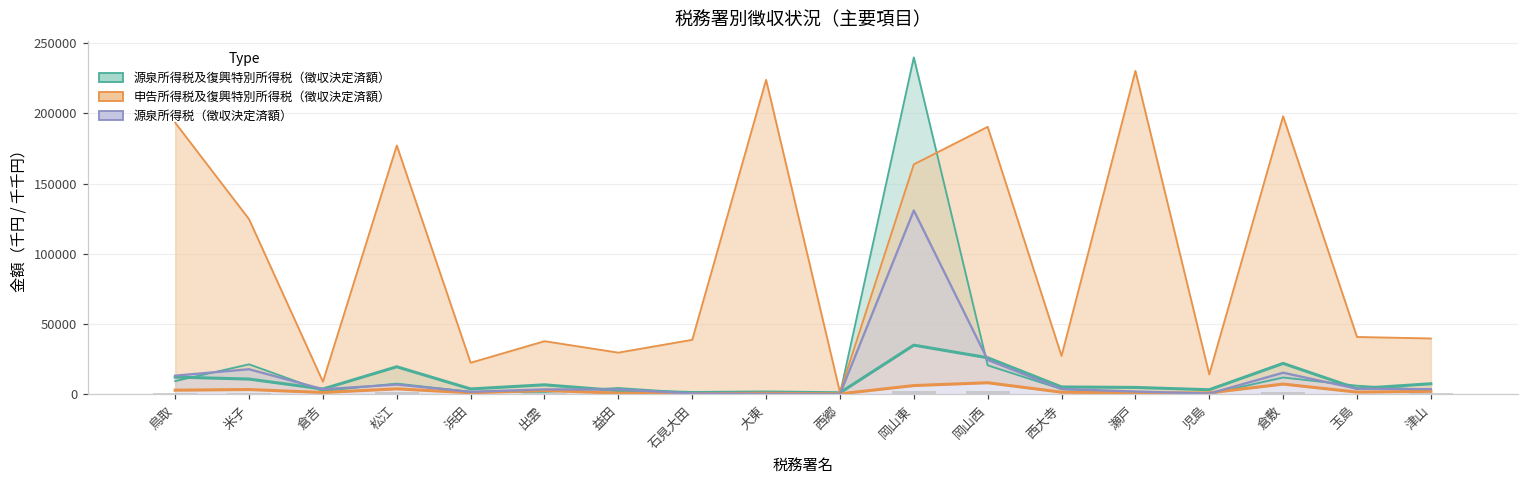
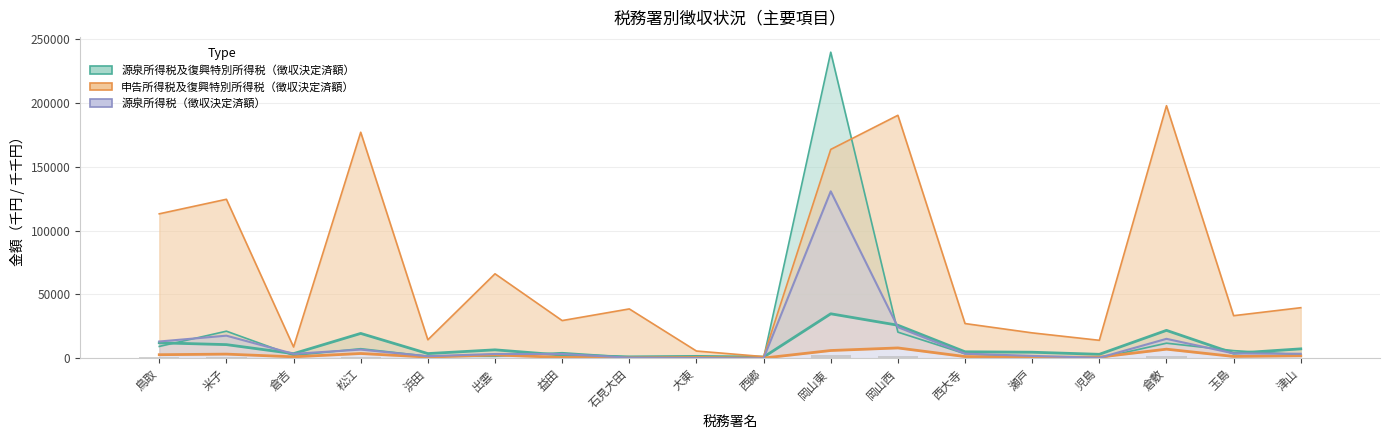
  {
    "申告所得税及復興特別所得税（徴収決定済額）": {
-     "鳥取": 193000,
+     "鳥取": 113000,
      "米子": 125000,
      "倉吉": 9000,
      "松江": 177000,
-     "浜田": 22000,
-     "出雲": 38000,
+     "浜田": 15000,
+     "出雲": 66000,
      "益田": 30000,
      "石見大田": 39000,
-     "大東": 224000,
+     "大東": 6000,
      "岡山東": 164000,
      "岡山西": 190000,
      "西大寺": 27000,
-     "瀬戸": 230000,
+     "瀬戸": 20000,
      "児島": 14000,
      "倉敷": 198000,
-     "玉島": 41000,
+     "玉島": 33000,
      "津山": 40000
    }
  }
